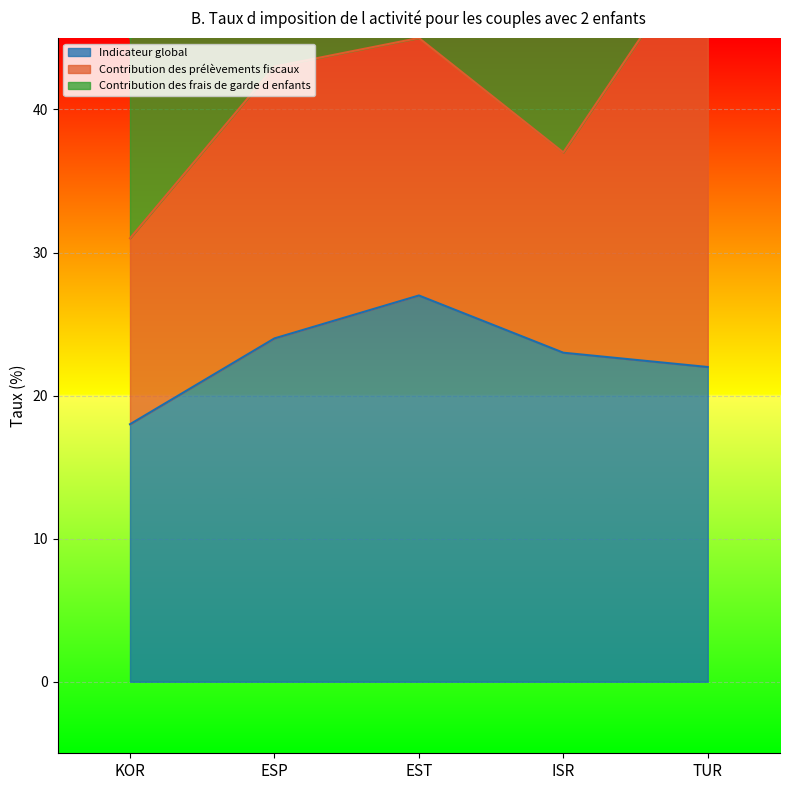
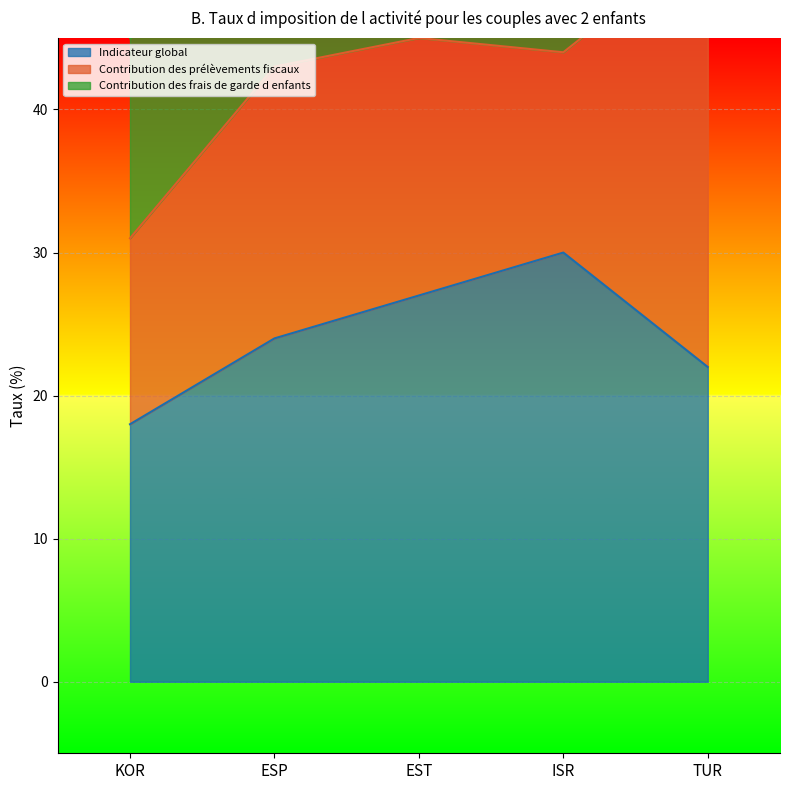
  {
    "Indicateur global": {
      "KOR": 18,
      "ESP": 24,
      "EST": 27,
-     "ISR": 23,
+     "ISR": 30,
      "TUR": 22
    },
    "Contribution des prélèvements fiscaux": {
      "KOR": 13,
      "EST": 18,
      "ISR": 14
    },
    "Contribution des frais de garde d enfants": {
      "KOR": 14
    }
  }
